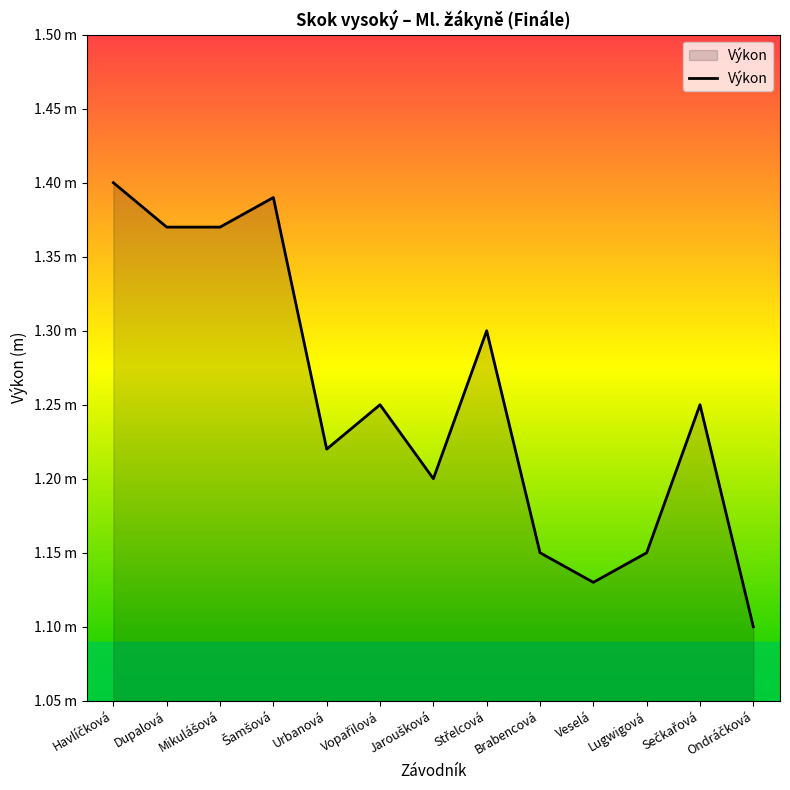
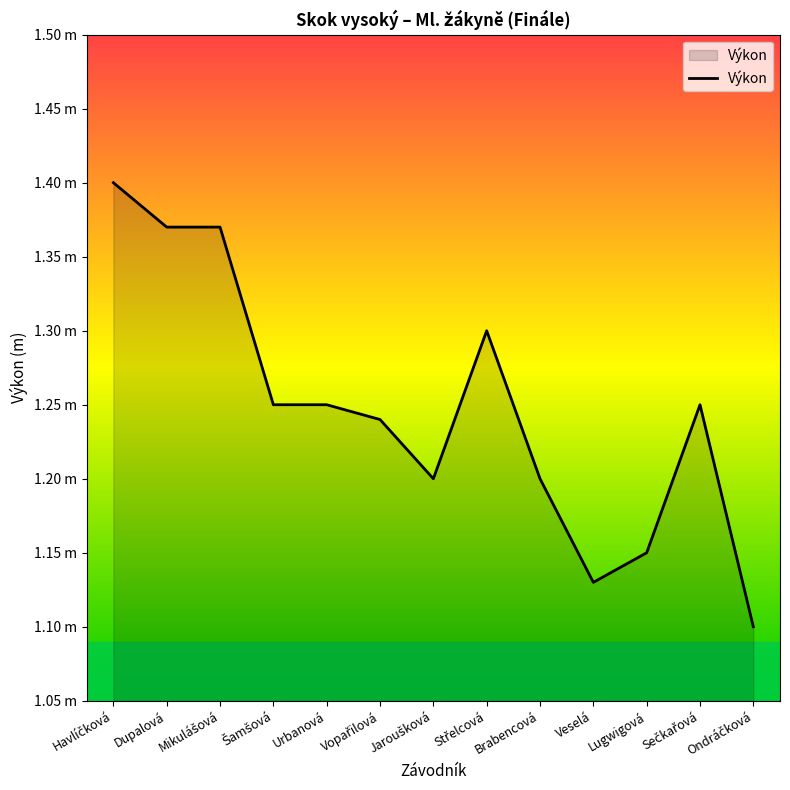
  {
    "Havlíčková": "1.40 m",
    "Dupalová": "1.37 m",
    "Mikulášová": "1.37 m",
-   "Šamšová": "1.39 m",
-   "Urbanová": "1.22 m",
-   "Vopařilová": "1.25 m",
+   "Šamšová": "1.25 m",
+   "Urbanová": "1.25 m",
+   "Vopařilová": "1.24 m",
    "Jaroušková": "1.20 m",
    "Střelcová": "1.30 m",
-   "Brabencová": "1.15 m",
+   "Brabencová": "1.20 m",
    "Veselá": "1.13 m",
    "Lugwigová": "1.15 m",
    "Sečkařová": "1.25 m",
    "Ondráčková": "1.10 m"
  }
